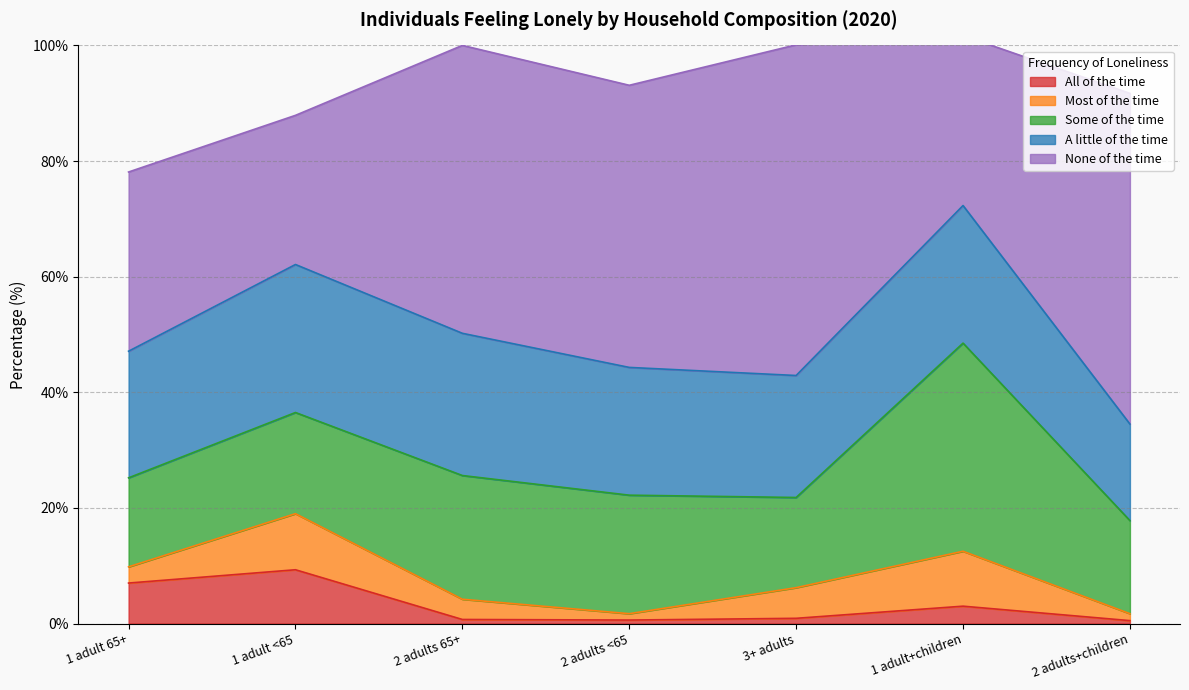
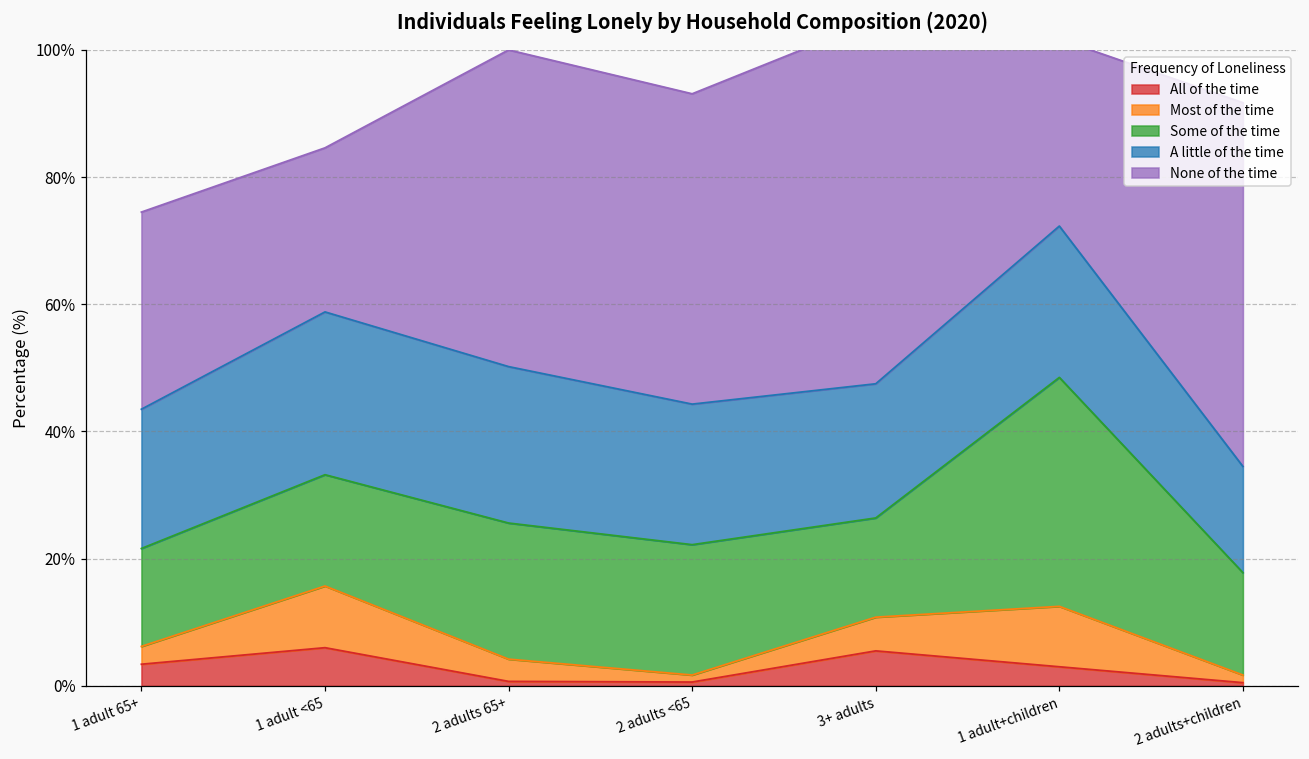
  {
    "All of the time": {
-     "1 adult 65+": "7%",
-     "1 adult <65": "9%",
+     "1 adult 65+": "3%",
+     "1 adult <65": "6%",
      "2 adults 65+": "1%",
      "2 adults <65": "1%",
-     "3+ adults": "1%",
+     "3+ adults": "6%",
      "1 adult+children": "3%",
      "2 adults+children": "1%"
    },
    "Most of the time": {
      "1 adult 65+": "3%",
      "1 adult <65": "10%",
      "2 adults 65+": "4%",
      "2 adults <65": "1%",
      "3+ adults": "5%",
      "1 adult+children": "10%",
      "2 adults+children": "1%"
    },
    "Some of the time": {
      "1 adult 65+": "15%",
      "1 adult <65": "18%",
      "2 adults 65+": "21%",
      "2 adults <65": "21%",
      "3+ adults": "16%",
      "1 adult+children": "36%",
      "2 adults+children": "16%"
    },
    "A little of the time": {
      "1 adult 65+": "22%",
      "1 adult <65": "26%",
      "2 adults 65+": "25%",
      "2 adults <65": "22%",
      "3+ adults": "21%",
      "1 adult+children": "24%",
      "2 adults+children": "17%"
    },
    "None of the time": {
      "1 adult 65+": "31%",
      "1 adult <65": "26%",
      "2 adults 65+": "50%",
      "2 adults <65": "49%"
    }
  }
